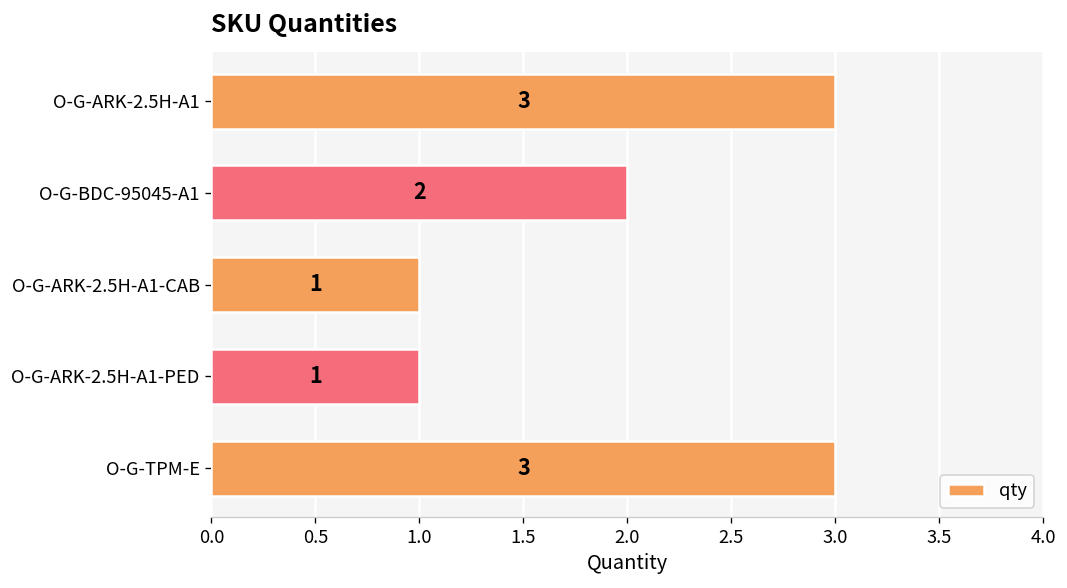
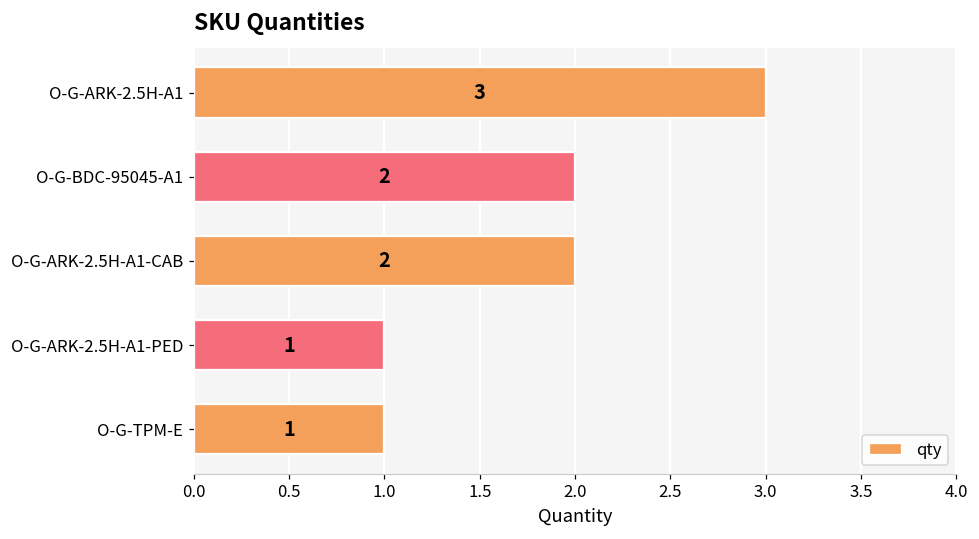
  {
    "O-G-ARK-2.5H-A1": 3,
    "O-G-BDC-95045-A1": 2,
-   "O-G-ARK-2.5H-A1-CAB": 1,
+   "O-G-ARK-2.5H-A1-CAB": 2,
    "O-G-ARK-2.5H-A1-PED": 1,
-   "O-G-TPM-E": 3
+   "O-G-TPM-E": 1
  }
